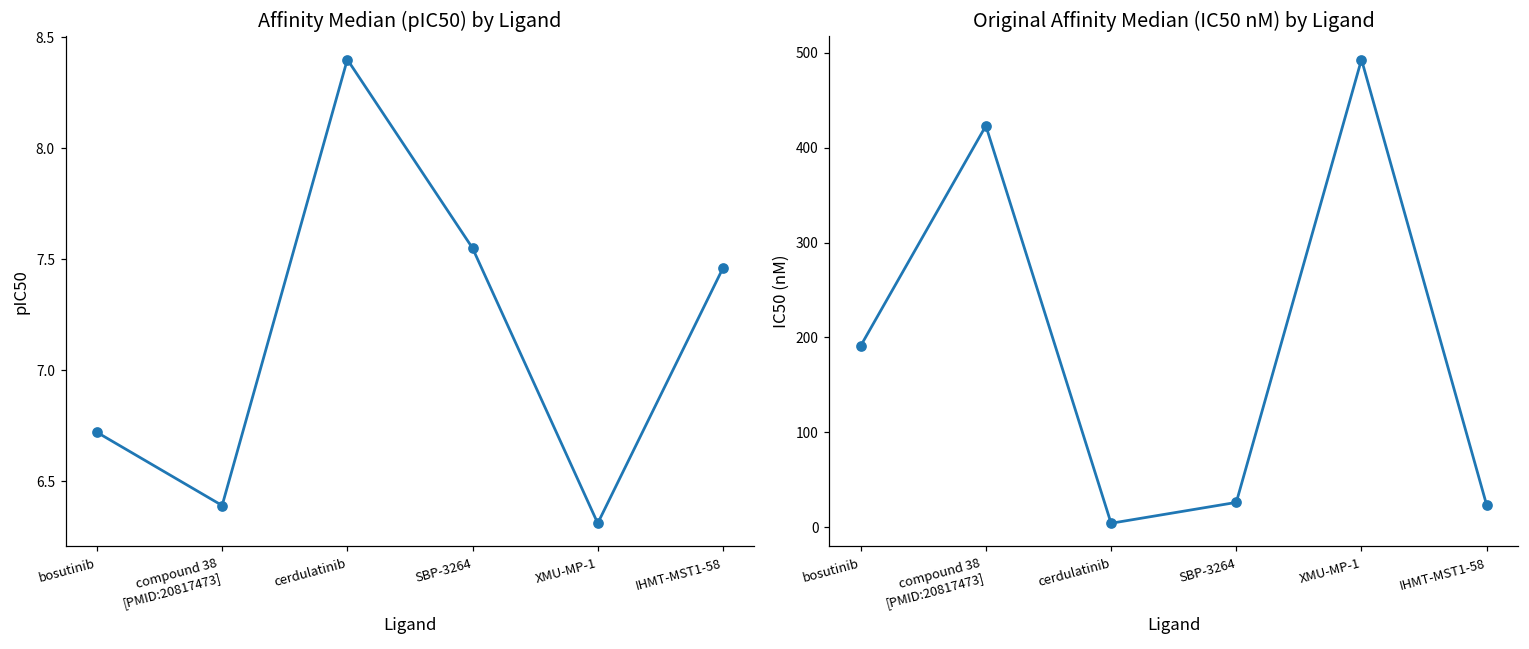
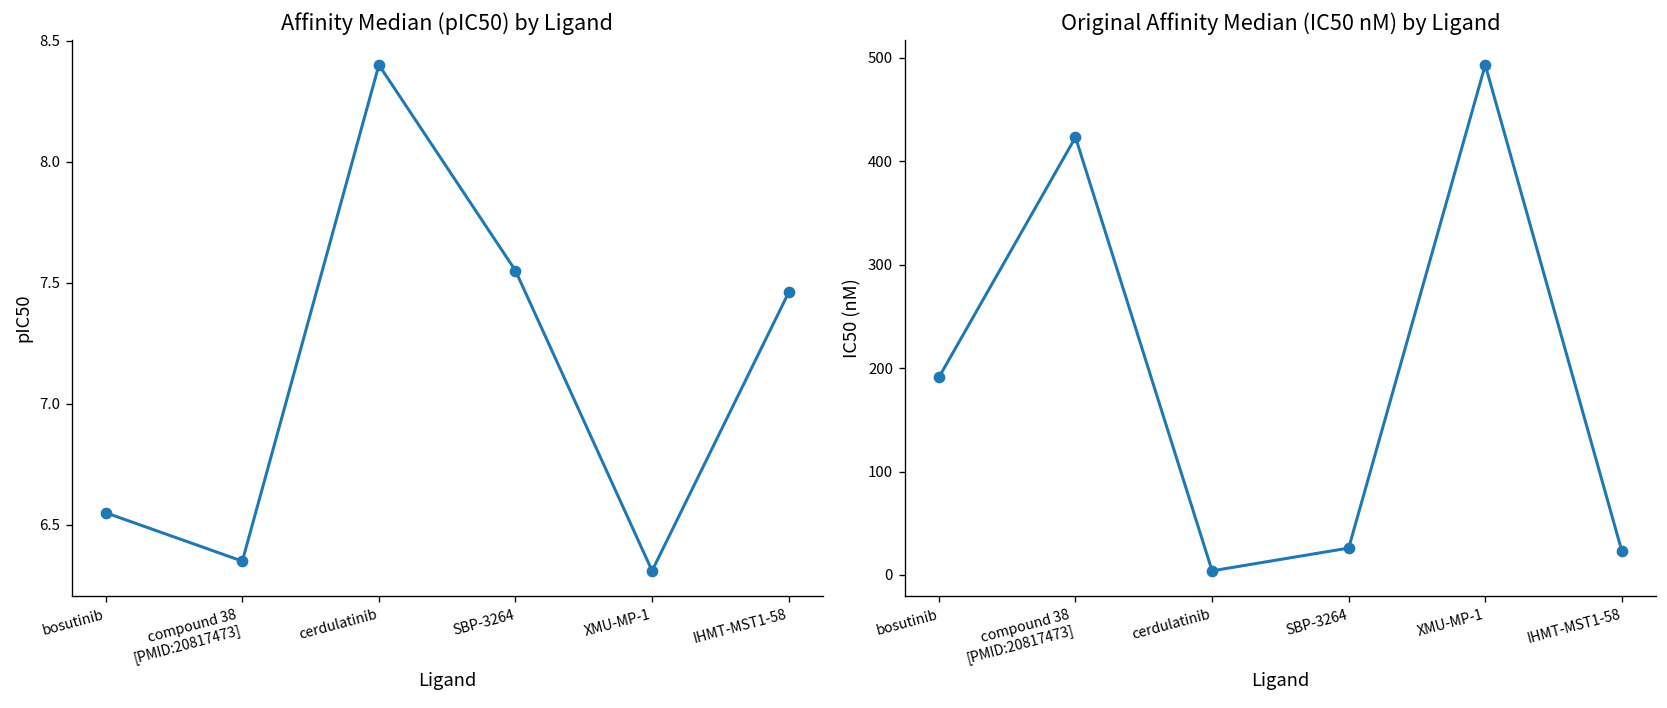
  {
    "Affinity Median (pIC50) by Ligand": {
-     "bosutinib": 6.72,
-     "compound 38 [PMID:20817473]": 6.39,
+     "bosutinib": 6.55,
+     "compound 38 [PMID:20817473]": 6.35,
      "cerdulatinib": 8.40,
      "SBP-3264": 7.55,
      "XMU-MP-1": 6.31,
      "IHMT-MST1-58": 7.46
    },
    "Original Affinity Median (IC50 nM) by Ligand": {
      "bosutinib": 190,
      "compound 38 [PMID:20817473]": 420,
      "cerdulatinib": 0,
      "SBP-3264": 30,
      "XMU-MP-1": 490,
      "IHMT-MST1-58": 20
    }
  }
